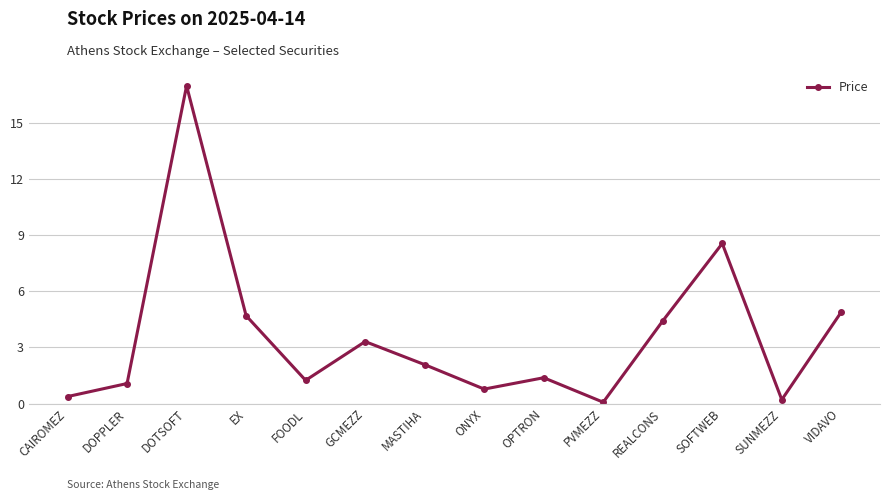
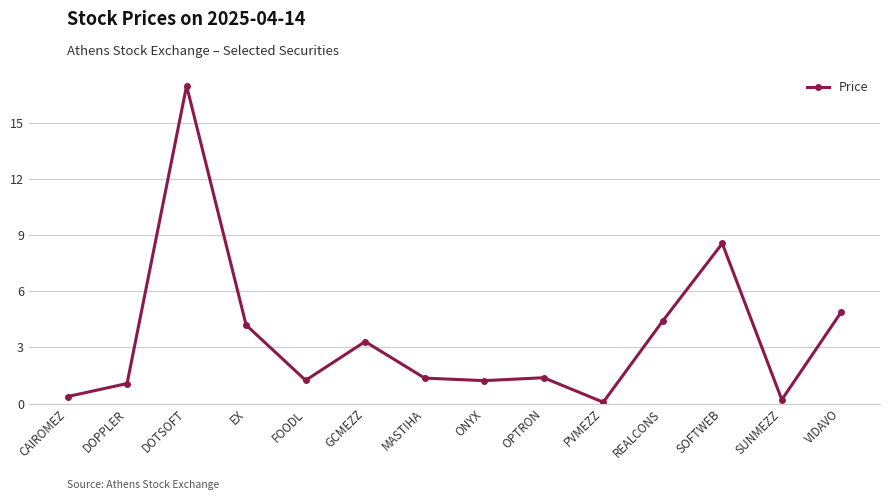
  {
    "CAIROMEZ": 0.4,
    "DOPPLER": 1.1,
    "DOTSOFT": 17.0,
-   "EX": 4.7,
+   "EX": 4.2,
    "FOODL": 1.2,
    "GCMEZZ": 3.3,
-   "MASTIHA": 2.1,
-   "ONYX": 0.8,
+   "MASTIHA": 1.4,
+   "ONYX": 1.2,
    "OPTRON": 1.4,
    "PVMEZZ": 0.1,
    "REALCONS": 4.4,
    "SOFTWEB": 8.6,
    "SUNMEZZ": 0.2,
    "VIDAVO": 4.9
  }
